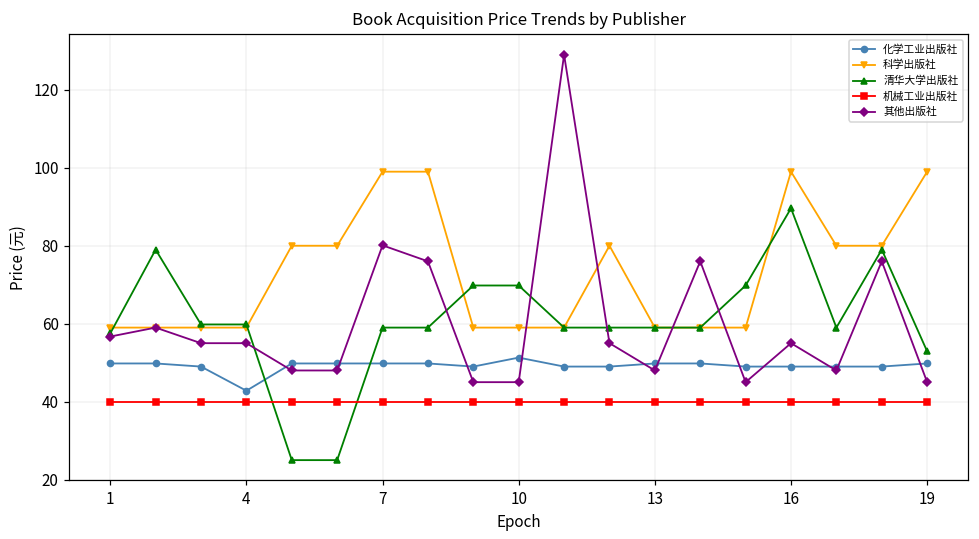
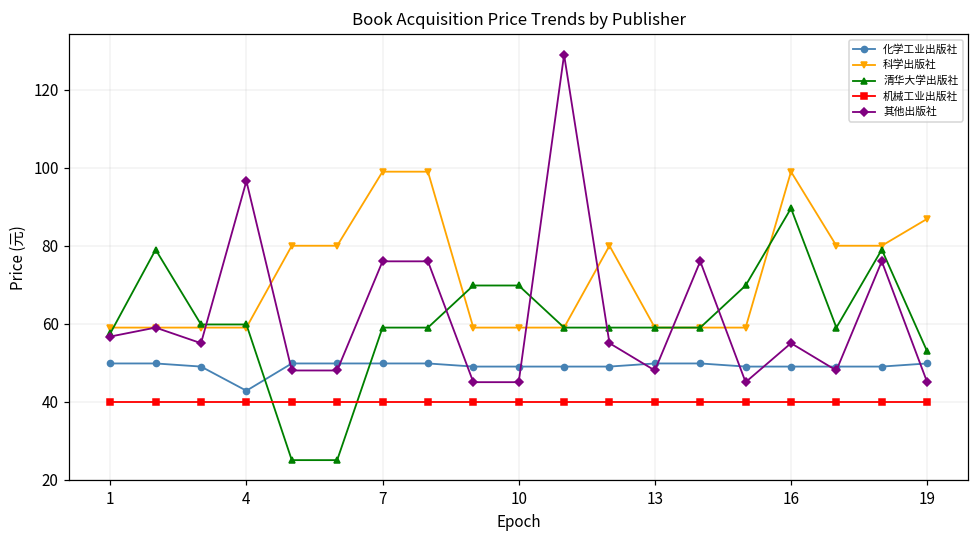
  {
    "化学工业出版社": {
      "1": 50,
      "4": 43,
      "7": 50,
-     "10": 51,
+     "10": 49,
      "13": 50,
      "16": 49,
      "19": 50
    },
    "科学出版社": {
      "1": 59,
      "4": 59,
      "7": 99,
      "10": 59,
      "16": 99,
-     "19": 99
+     "19": 87
    },
    "清华大学出版社": {
      "1": 58,
      "4": 60,
      "7": 59,
      "10": 70,
      "16": 90,
      "19": 53
    },
    "机械工业出版社": {
      "1": 40,
      "4": 40,
      "7": 40,
      "10": 40,
      "13": 40,
      "16": 40,
      "19": 40
    },
    "其他出版社": {
      "1": 57,
-     "4": 55,
-     "7": 80,
+     "4": 97,
+     "7": 76,
      "10": 45,
      "13": 48,
      "16": 55,
      "19": 45
    }
  }
